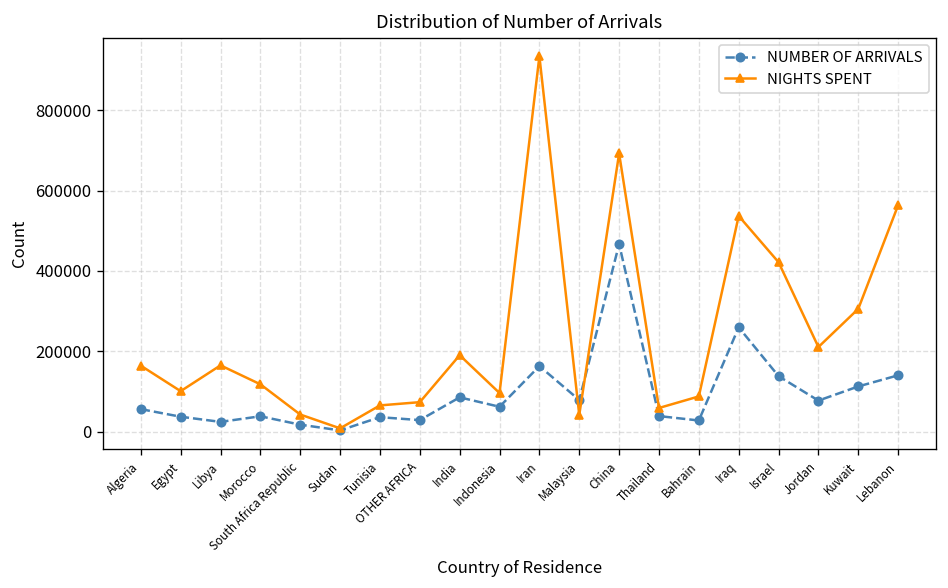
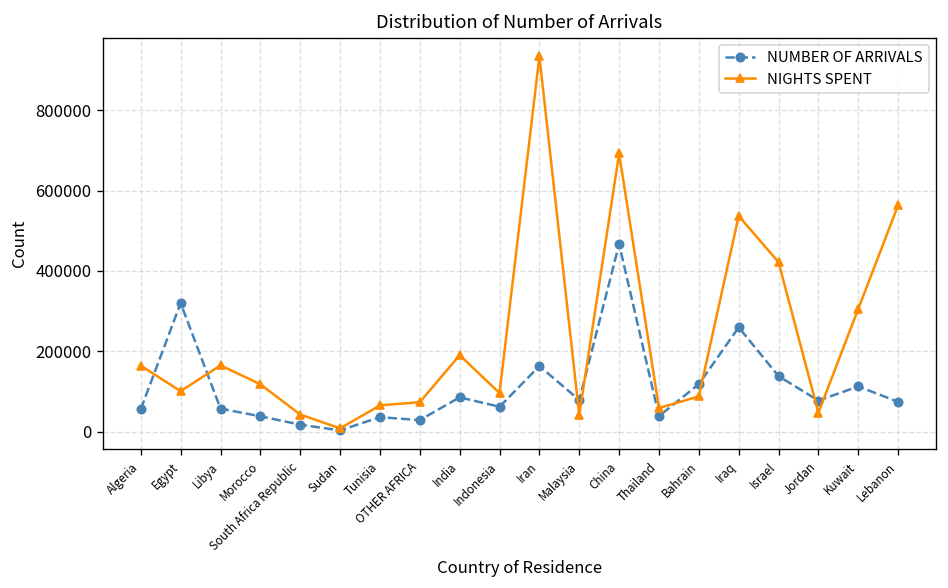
  {
    "NUMBER OF ARRIVALS": {
      "Algeria": 60000,
-     "Egypt": 40000,
-     "Libya": 20000,
+     "Egypt": 320000,
+     "Libya": 60000,
      "Morocco": 40000,
      "South Africa Republic": 20000,
      "Tunisia": 40000,
      "OTHER AFRICA": 30000,
      "India": 90000,
      "Indonesia": 60000,
      "Iran": 160000,
      "Malaysia": 80000,
      "China": 470000,
      "Thailand": 40000,
-     "Bahrain": 30000,
+     "Bahrain": 120000,
      "Iraq": 260000,
      "Israel": 140000,
      "Jordan": 80000,
      "Kuwait": 110000,
-     "Lebanon": 140000
+     "Lebanon": 70000
    },
    "NIGHTS SPENT": {
      "Algeria": 160000,
      "Egypt": 100000,
      "Libya": 170000,
      "Morocco": 120000,
      "South Africa Republic": 40000,
      "Tunisia": 70000,
      "OTHER AFRICA": 70000,
      "India": 190000,
      "Indonesia": 100000,
      "Iran": 930000,
      "Malaysia": 40000,
      "China": 690000,
      "Thailand": 60000,
      "Bahrain": 90000,
      "Iraq": 540000,
      "Israel": 420000,
-     "Jordan": 210000,
+     "Jordan": 50000,
      "Kuwait": 310000,
      "Lebanon": 560000
    }
  }
